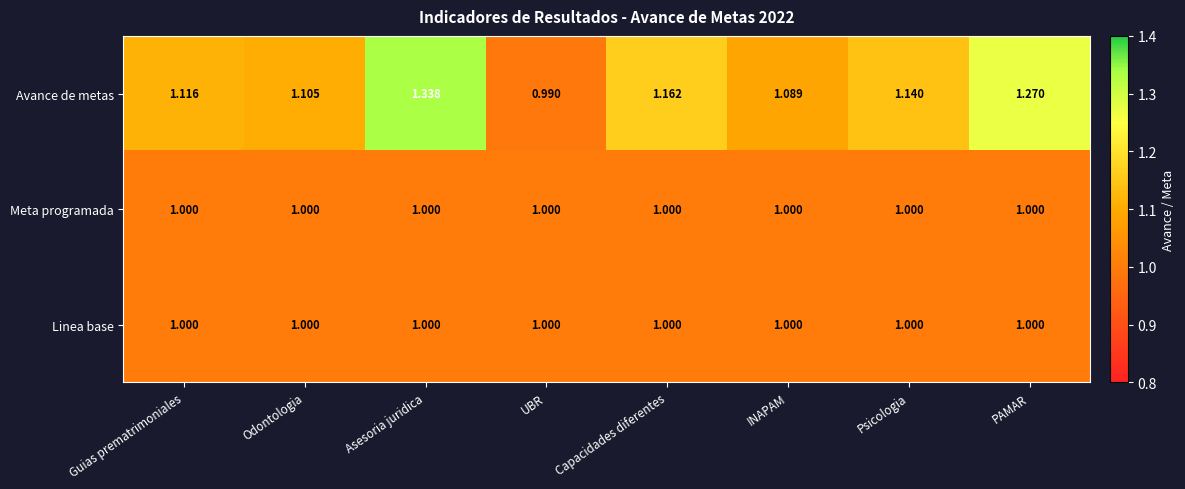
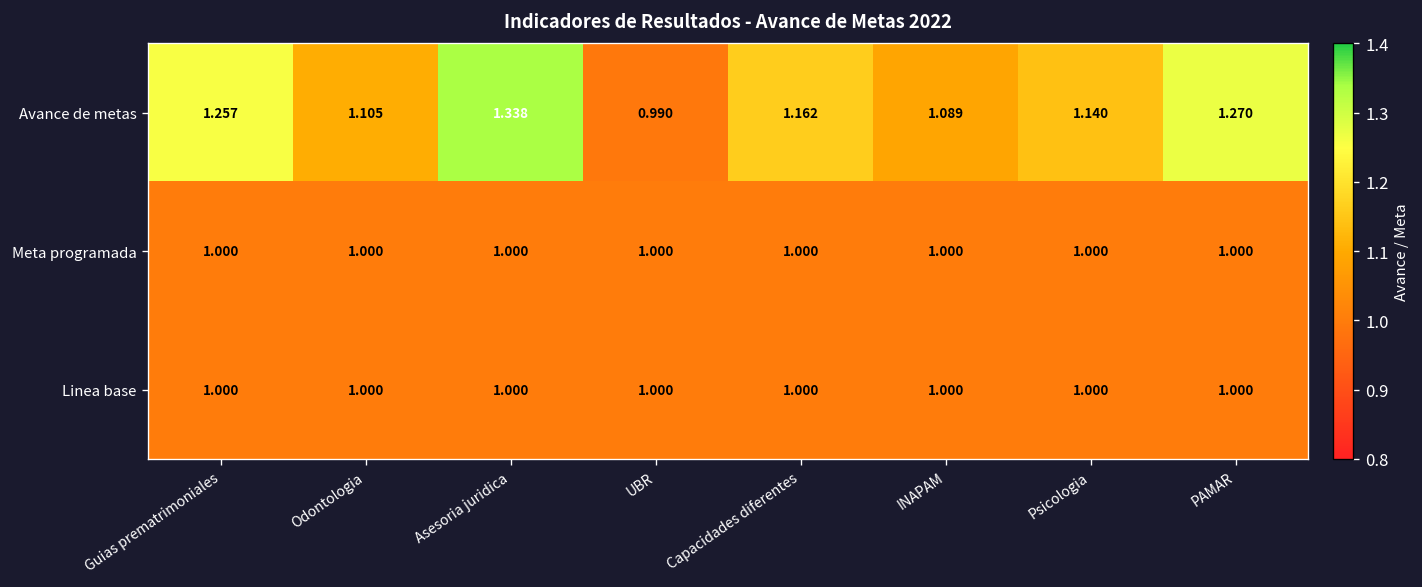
  {
    "Avance de metas": {
-     "Guias prematrimoniales": 1.116,
+     "Guias prematrimoniales": 1.257,
      "Odontologia": 1.105,
      "Asesoria juridica": 1.338,
      "UBR": 0.990,
      "Capacidades diferentes": 1.162,
      "INAPAM": 1.089,
      "Psicologia": 1.140,
      "PAMAR": 1.270
    },
    "Meta programada": {
      "Guias prematrimoniales": 1.000,
      "Odontologia": 1.000,
      "Asesoria juridica": 1.000,
      "UBR": 1.000,
      "Capacidades diferentes": 1.000,
      "INAPAM": 1.000,
      "Psicologia": 1.000,
      "PAMAR": 1.000
    },
    "Linea base": {
      "Guias prematrimoniales": 1.000,
      "Odontologia": 1.000,
      "Asesoria juridica": 1.000,
      "UBR": 1.000,
      "Capacidades diferentes": 1.000,
      "INAPAM": 1.000,
      "Psicologia": 1.000,
      "PAMAR": 1.000
    }
  }
